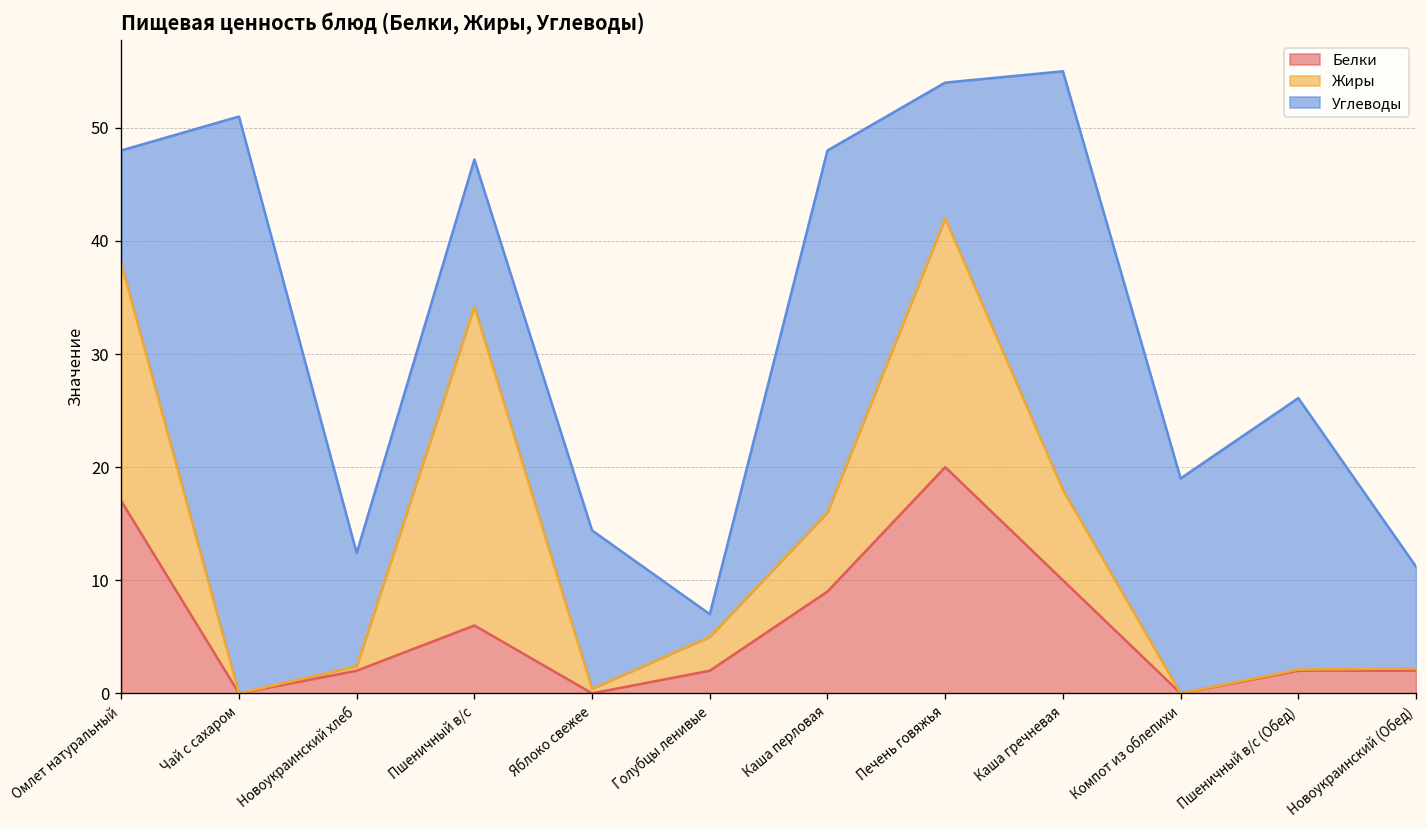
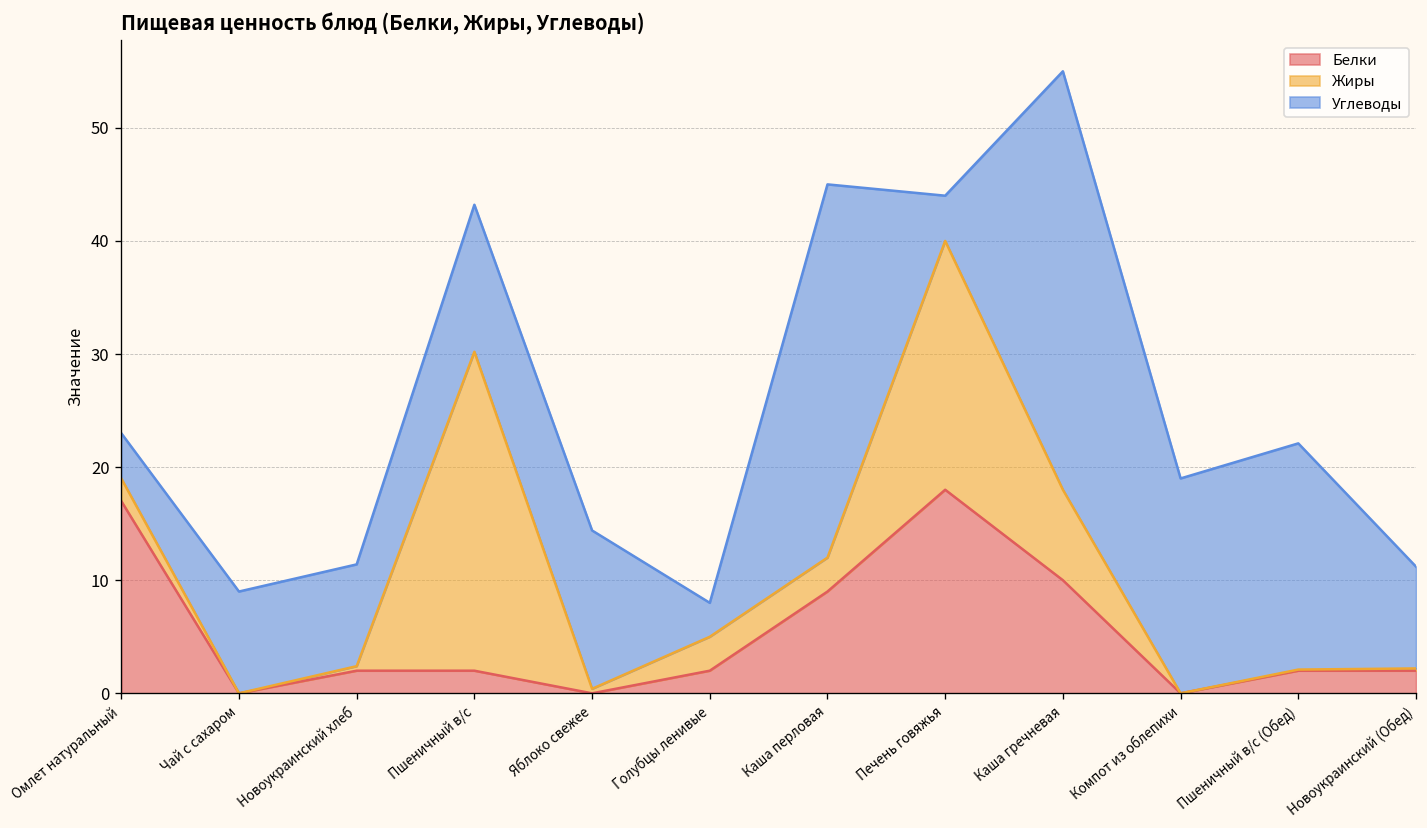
  {
    "Белки": {
      "Омлет натуральный": 17,
      "Новоукраинский хлеб": 2,
-     "Пшеничный в/с": 6,
+     "Пшеничный в/с": 2,
      "Яблоко свежее": 0,
      "Голубцы ленивые": 2,
      "Каша перловая": 9,
-     "Печень говяжья": 20,
+     "Печень говяжья": 18,
      "Каша гречневая": 10
    },
    "Жиры": {
-     "Омлет натуральный": 21,
+     "Омлет натуральный": 2,
      "Новоукраинский хлеб": 0,
      "Пшеничный в/с": 28,
      "Яблоко свежее": 0,
      "Голубцы ленивые": 3,
-     "Каша перловая": 7,
+     "Каша перловая": 3,
      "Печень говяжья": 22,
      "Каша гречневая": 8
    },
    "Углеводы": {
-     "Омлет натуральный": 10,
-     "Чай с сахаром": 51,
-     "Новоукраинский хлеб": 10,
+     "Омлет натуральный": 4,
+     "Чай с сахаром": 9,
+     "Новоукраинский хлеб": 9,
      "Пшеничный в/с": 13,
      "Яблоко свежее": 14,
-     "Голубцы ленивые": 2,
-     "Каша перловая": 32,
-     "Печень говяжья": 12,
+     "Голубцы ленивые": 3,
+     "Каша перловая": 33,
+     "Печень говяжья": 4,
      "Каша гречневая": 37,
      "Компот из облепихи": 19,
-     "Пшеничный в/с (Обед)": 24,
+     "Пшеничный в/с (Обед)": 20,
      "Новоукраинский (Обед)": 9
    }
  }
